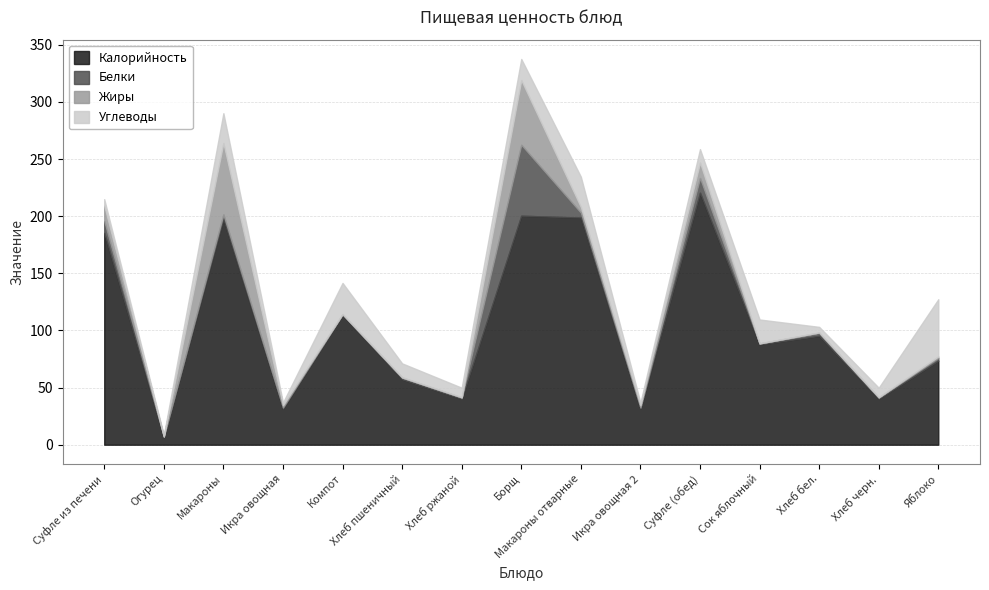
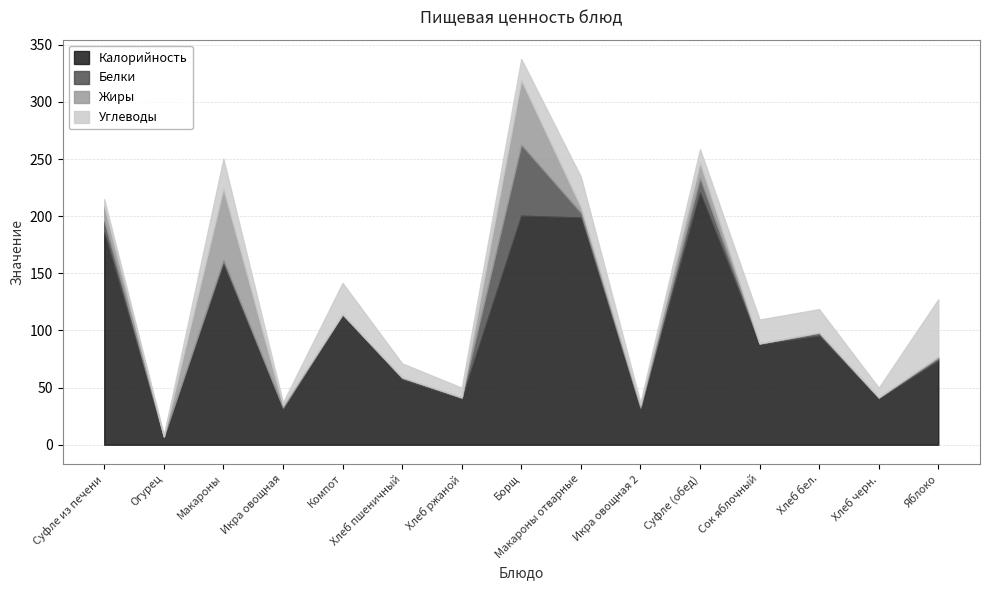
  {
    "Калорийность": {
      "Суфле из печени": 185,
-     "Макароны": 197,
+     "Макароны": 158,
      "Борщ": 200,
      "Макароны отварные": 199,
      "Суфле (обед)": 220,
      "Хлеб бел.": 95,
      "Яблоко": 74
    },
    "Белки": {
      "Суфле из печени": 10,
      "Макароны": 4,
      "Борщ": 62,
      "Макароны отварные": 4,
      "Суфле (обед)": 13
    },
    "Жиры": {
      "Суфле из печени": 13,
      "Макароны": 62,
      "Борщ": 57,
      "Макароны отварные": 5,
      "Суфле (обед)": 14
    },
    "Углеводы": {
      "Суфле из печени": 6,
      "Макароны": 26,
      "Икра овощная": 2,
      "Компот": 27,
      "Хлеб пшеничный": 12,
      "Хлеб ржаной": 8,
      "Борщ": 19,
      "Макароны отварные": 27,
      "Икра овощная 2": 2,
      "Суфле (обед)": 12,
      "Сок яблочный": 21,
-     "Хлеб бел.": 5,
+     "Хлеб бел.": 20,
      "Хлеб черн.": 8,
      "Яблоко": 50
    }
  }
